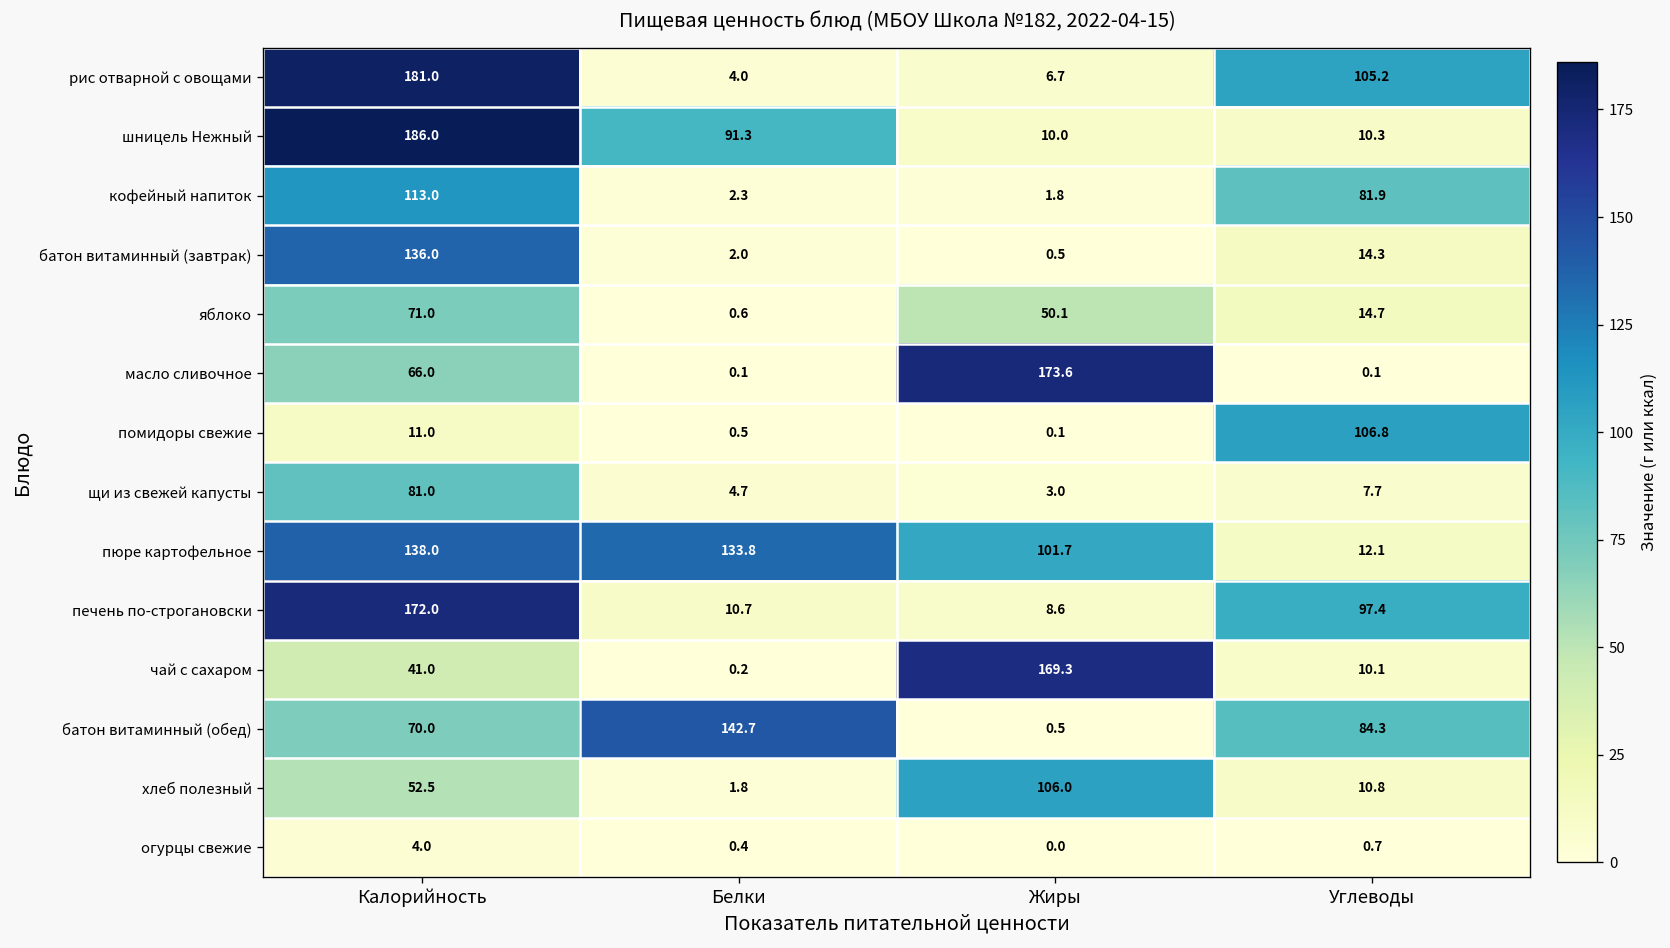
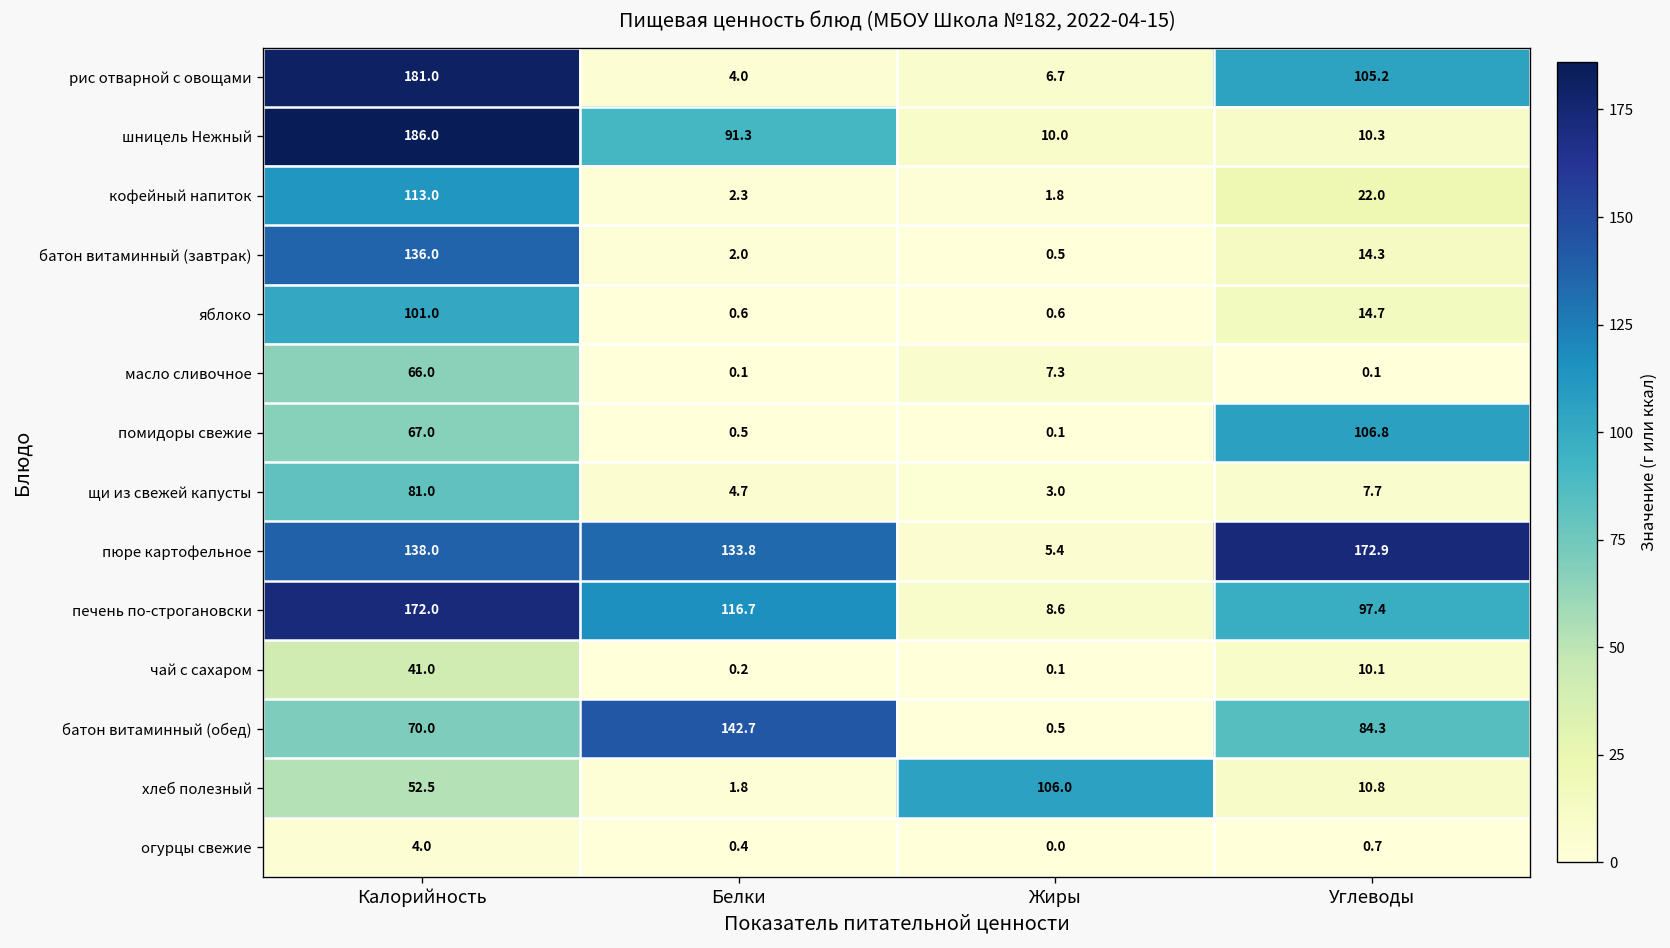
  {
    "рис отварной с овощами": {
      "Калорийность": 181.0,
      "Белки": 4.0,
      "Жиры": 6.7,
      "Углеводы": 105.2
    },
    "шницель Нежный": {
      "Калорийность": 186.0,
      "Белки": 91.3,
      "Жиры": 10.0,
      "Углеводы": 10.3
    },
    "кофейный напиток": {
      "Калорийность": 113.0,
      "Белки": 2.3,
      "Жиры": 1.8,
-     "Углеводы": 81.9
+     "Углеводы": 22.0
    },
    "батон витаминный (завтрак)": {
      "Калорийность": 136.0,
      "Белки": 2.0,
      "Жиры": 0.5,
      "Углеводы": 14.3
    },
    "яблоко": {
-     "Калорийность": 71.0,
+     "Калорийность": 101.0,
      "Белки": 0.6,
-     "Жиры": 50.1,
+     "Жиры": 0.6,
      "Углеводы": 14.7
    },
    "масло сливочное": {
      "Калорийность": 66.0,
      "Белки": 0.1,
-     "Жиры": 173.6,
+     "Жиры": 7.3,
      "Углеводы": 0.1
    },
    "помидоры свежие": {
-     "Калорийность": 11.0,
+     "Калорийность": 67.0,
      "Белки": 0.5,
      "Жиры": 0.1,
      "Углеводы": 106.8
    },
    "щи из свежей капусты": {
      "Калорийность": 81.0,
      "Белки": 4.7,
      "Жиры": 3.0,
      "Углеводы": 7.7
    },
    "пюре картофельное": {
      "Калорийность": 138.0,
      "Белки": 133.8,
-     "Жиры": 101.7,
-     "Углеводы": 12.1
+     "Жиры": 5.4,
+     "Углеводы": 172.9
    },
    "печень по-строгановски": {
      "Калорийность": 172.0,
-     "Белки": 10.7,
+     "Белки": 116.7,
      "Жиры": 8.6,
      "Углеводы": 97.4
    },
    "чай с сахаром": {
      "Калорийность": 41.0,
      "Белки": 0.2,
-     "Жиры": 169.3,
+     "Жиры": 0.1,
      "Углеводы": 10.1
    },
    "батон витаминный (обед)": {
      "Калорийность": 70.0,
      "Белки": 142.7,
      "Жиры": 0.5,
      "Углеводы": 84.3
    },
    "хлеб полезный": {
      "Калорийность": 52.5,
      "Белки": 1.8,
      "Жиры": 106.0,
      "Углеводы": 10.8
    },
    "огурцы свежие": {
      "Калорийность": 4.0,
      "Белки": 0.4,
      "Жиры": 0.0,
      "Углеводы": 0.7
    }
  }
